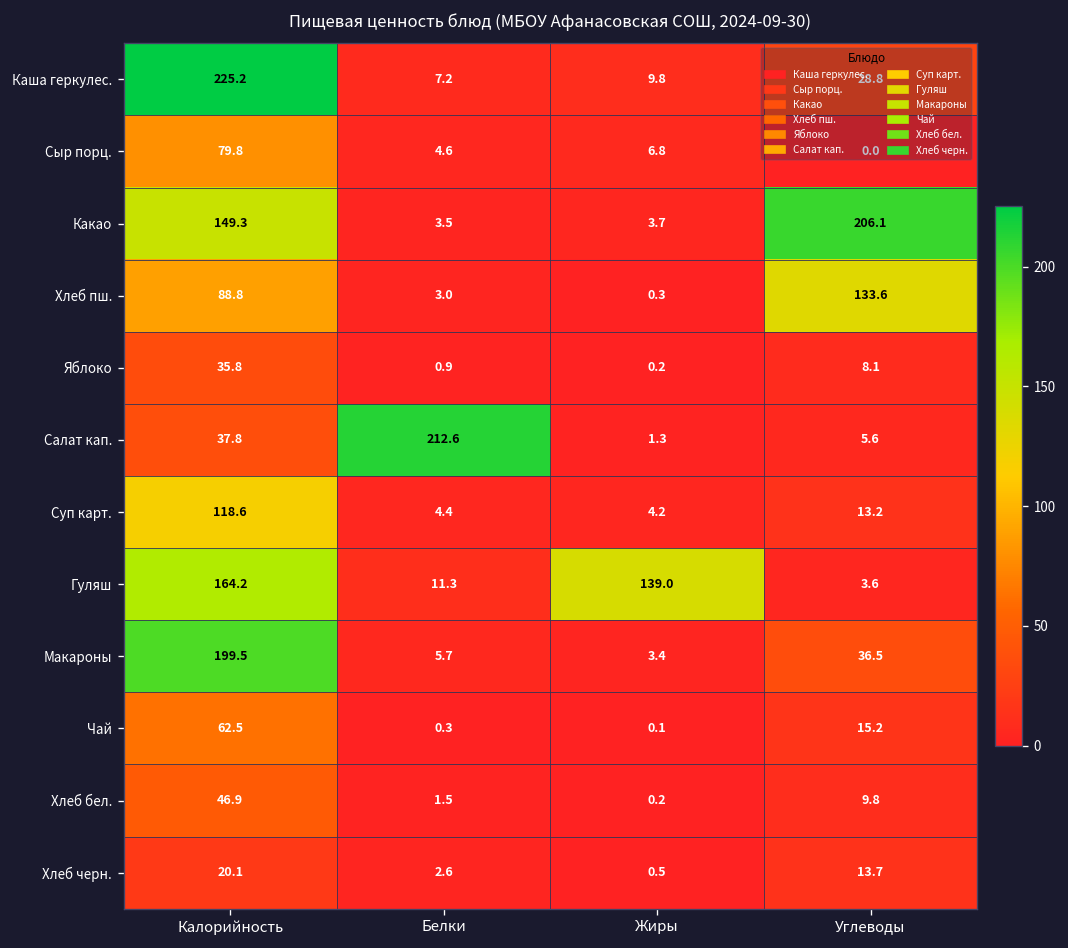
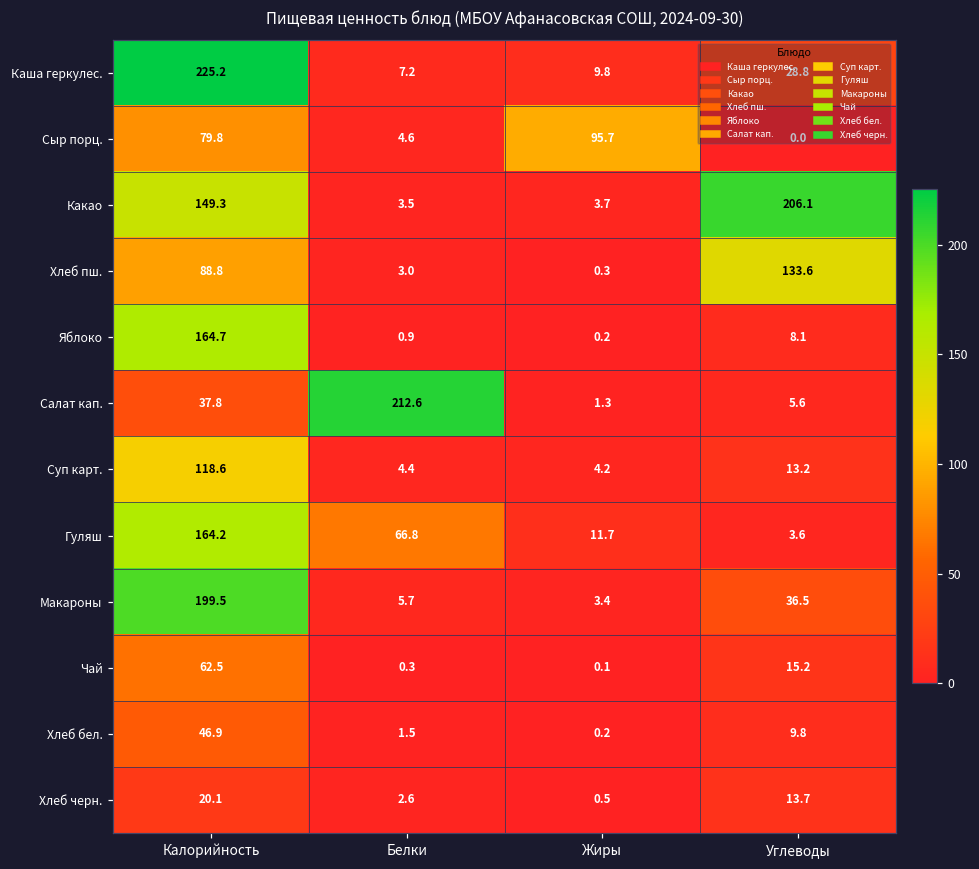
  {
    "Каша геркулес.": {
      "Калорийность": 225.2,
      "Белки": 7.2,
      "Жиры": 9.8
    },
    "Сыр порц.": {
      "Калорийность": 79.8,
      "Белки": 4.6,
-     "Жиры": 6.8
+     "Жиры": 95.7
    },
    "Какао": {
      "Калорийность": 149.3,
      "Белки": 3.5,
      "Жиры": 3.7,
      "Углеводы": 206.1
    },
    "Хлеб пш.": {
      "Калорийность": 88.8,
      "Белки": 3.0,
      "Жиры": 0.3,
      "Углеводы": 133.6
    },
    "Яблоко": {
-     "Калорийность": 35.8,
+     "Калорийность": 164.7,
      "Белки": 0.9,
      "Жиры": 0.2,
      "Углеводы": 8.1
    },
    "Салат кап.": {
      "Калорийность": 37.8,
      "Белки": 212.6,
      "Жиры": 1.3,
      "Углеводы": 5.6
    },
    "Суп карт.": {
      "Калорийность": 118.6,
      "Белки": 4.4,
      "Жиры": 4.2,
      "Углеводы": 13.2
    },
    "Гуляш": {
      "Калорийность": 164.2,
-     "Белки": 11.3,
-     "Жиры": 139.0,
+     "Белки": 66.8,
+     "Жиры": 11.7,
      "Углеводы": 3.6
    },
    "Макароны": {
      "Калорийность": 199.5,
      "Белки": 5.7,
      "Жиры": 3.4,
      "Углеводы": 36.5
    },
    "Чай": {
      "Калорийность": 62.5,
      "Белки": 0.3,
      "Жиры": 0.1,
      "Углеводы": 15.2
    },
    "Хлеб бел.": {
      "Калорийность": 46.9,
      "Белки": 1.5,
      "Жиры": 0.2,
      "Углеводы": 9.8
    },
    "Хлеб черн.": {
      "Калорийность": 20.1,
      "Белки": 2.6,
      "Жиры": 0.5,
      "Углеводы": 13.7
    }
  }
